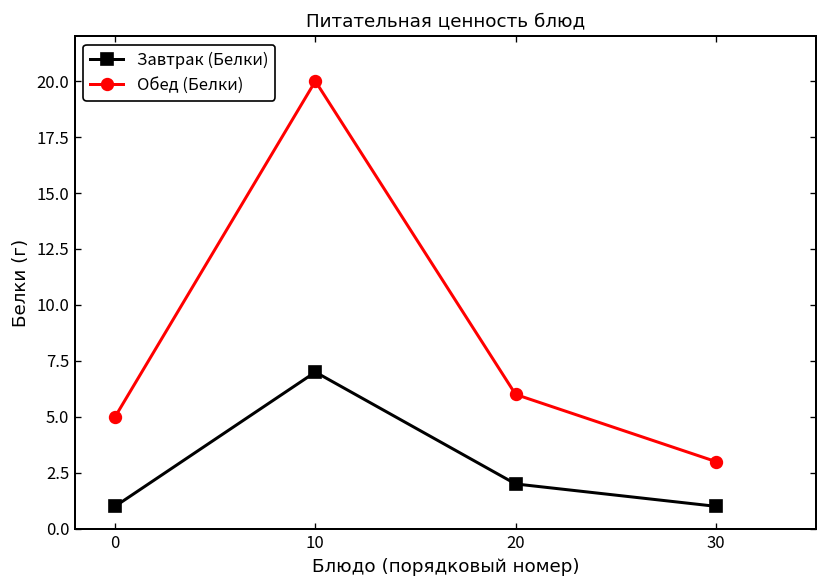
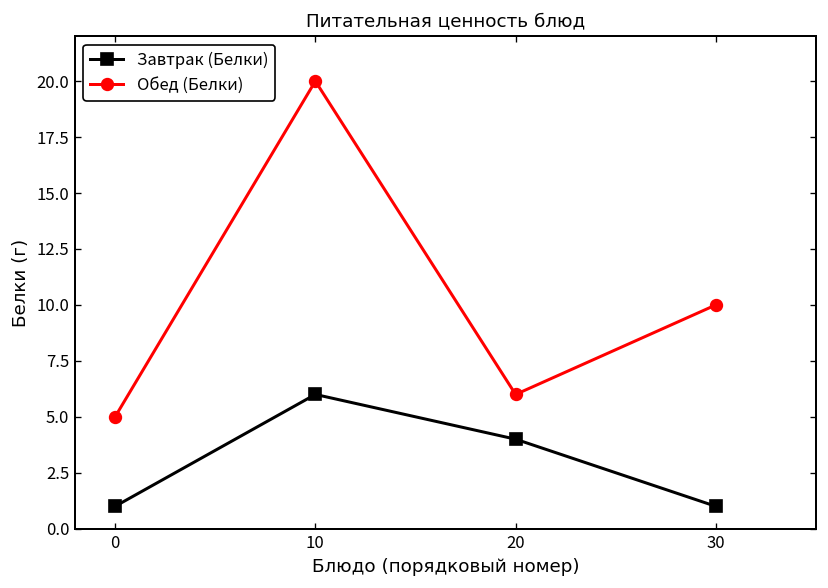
  {
    "Завтрак (Белки)": {
      "0": 1,
-     "10": 7,
-     "20": 2,
+     "10": 6,
+     "20": 4,
      "30": 1
    },
    "Обед (Белки)": {
      "0": 5,
      "10": 20,
      "20": 6,
-     "30": 3
+     "30": 10
    }
  }
